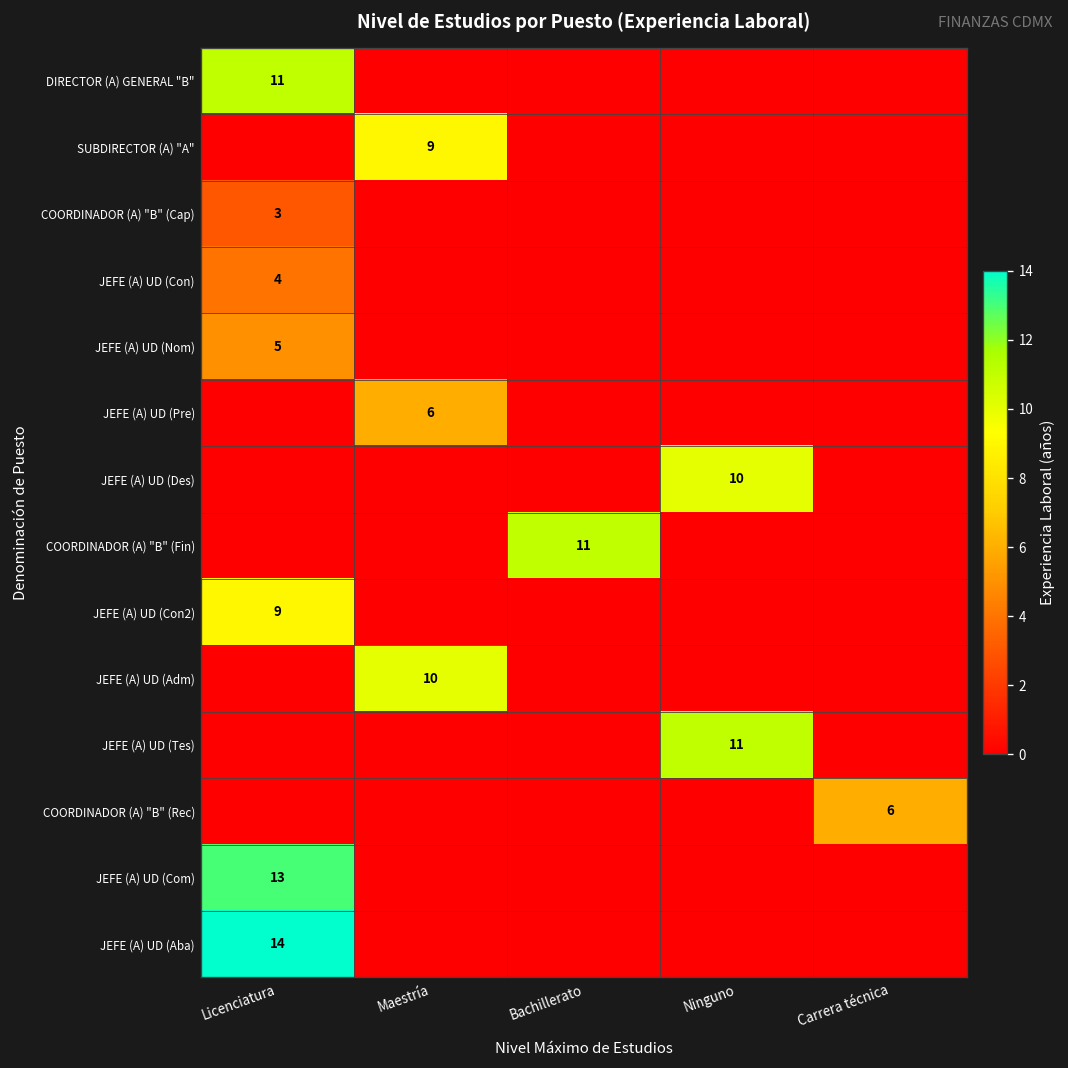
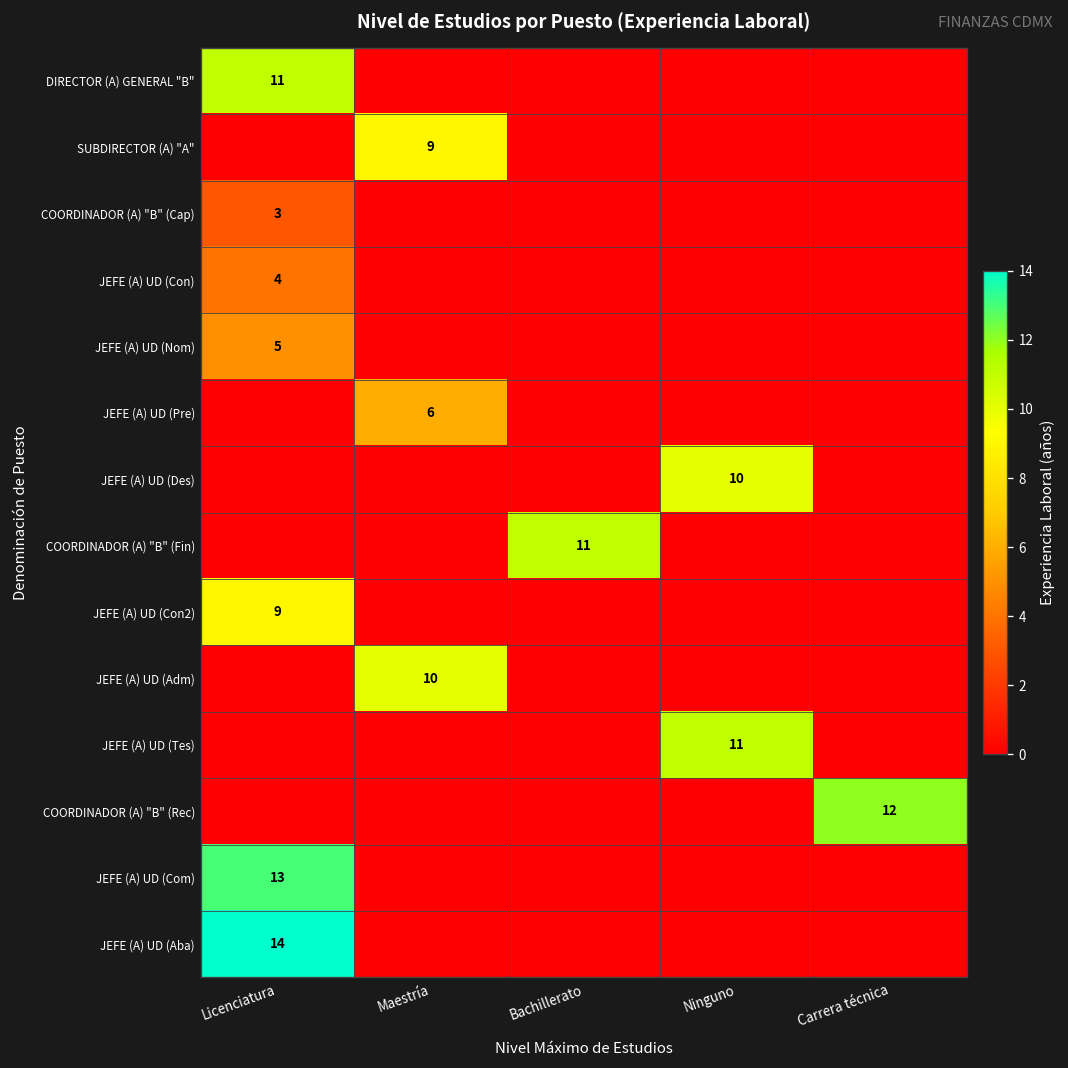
  {
    "DIRECTOR (A) GENERAL \"B\"": {
      "Licenciatura": 11
    },
    "SUBDIRECTOR (A) \"A\"": {
      "Maestría": 9
    },
    "COORDINADOR (A) \"B\" (Cap)": {
      "Licenciatura": 3
    },
    "JEFE (A) UD (Con)": {
      "Licenciatura": 4
    },
    "JEFE (A) UD (Nom)": {
      "Licenciatura": 5
    },
    "JEFE (A) UD (Pre)": {
      "Maestría": 6
    },
    "JEFE (A) UD (Des)": {
      "Ninguno": 10
    },
    "COORDINADOR (A) \"B\" (Fin)": {
      "Bachillerato": 11
    },
    "JEFE (A) UD (Con2)": {
      "Licenciatura": 9
    },
    "JEFE (A) UD (Adm)": {
      "Maestría": 10
    },
    "JEFE (A) UD (Tes)": {
      "Ninguno": 11
    },
    "COORDINADOR (A) \"B\" (Rec)": {
-     "Carrera técnica": 6
+     "Carrera técnica": 12
    },
    "JEFE (A) UD (Com)": {
      "Licenciatura": 13
    },
    "JEFE (A) UD (Aba)": {
      "Licenciatura": 14
    }
  }
